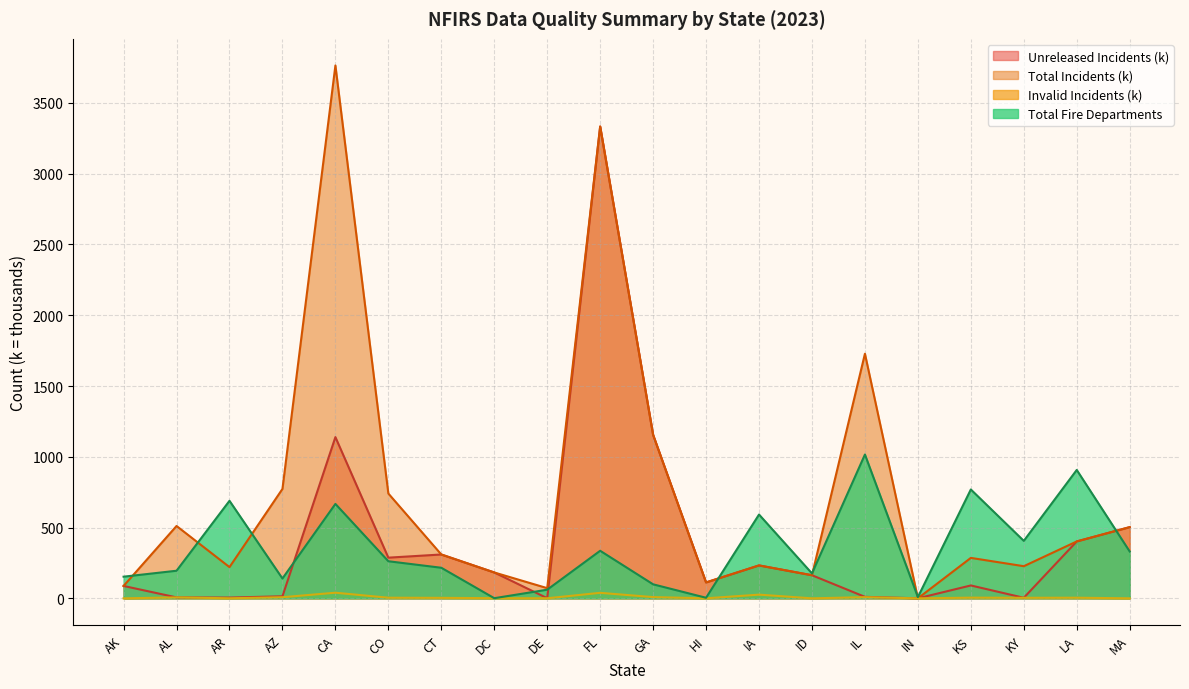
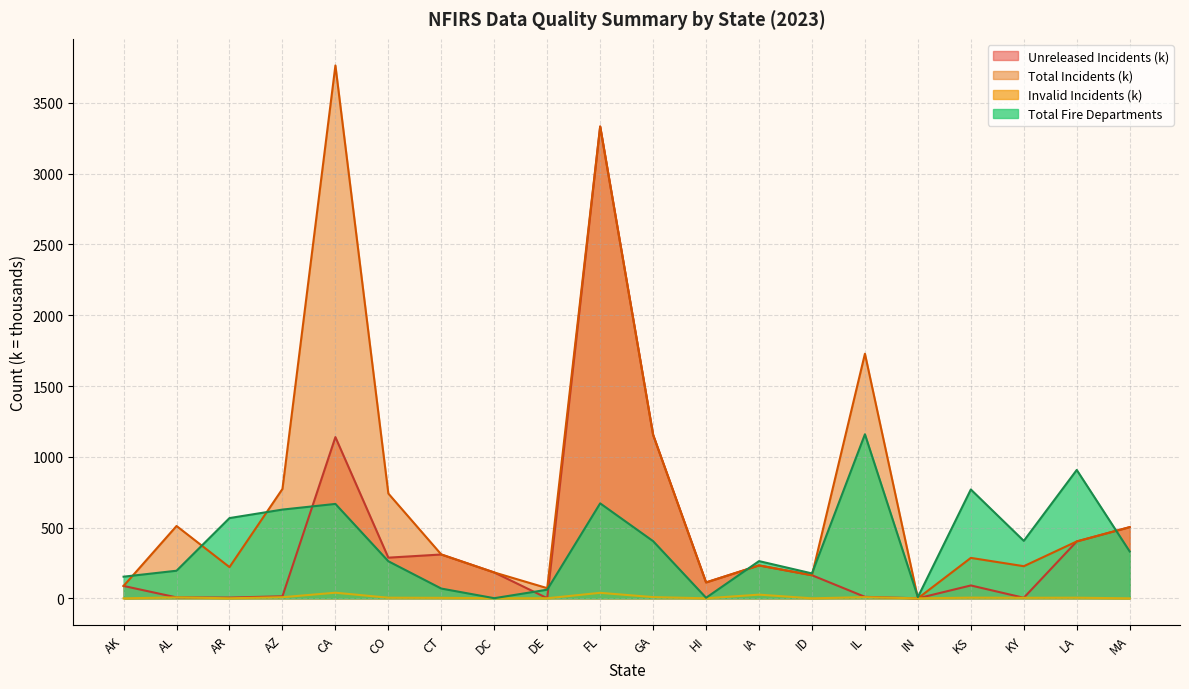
  {
    "Total Fire Departments": {
      "AK": 150,
      "AL": 200,
-     "AR": 690,
-     "AZ": 140,
+     "AR": 570,
+     "AZ": 630,
      "CA": 670,
      "CO": 260,
-     "CT": 220,
-     "FL": 340,
-     "GA": 100,
-     "IA": 590,
-     "IL": 1020,
+     "CT": 70,
+     "FL": 670,
+     "GA": 400,
+     "IA": 260,
+     "IL": 1160,
      "KS": 770,
      "KY": 410,
      "LA": 910,
      "MA": 330
    }
  }
